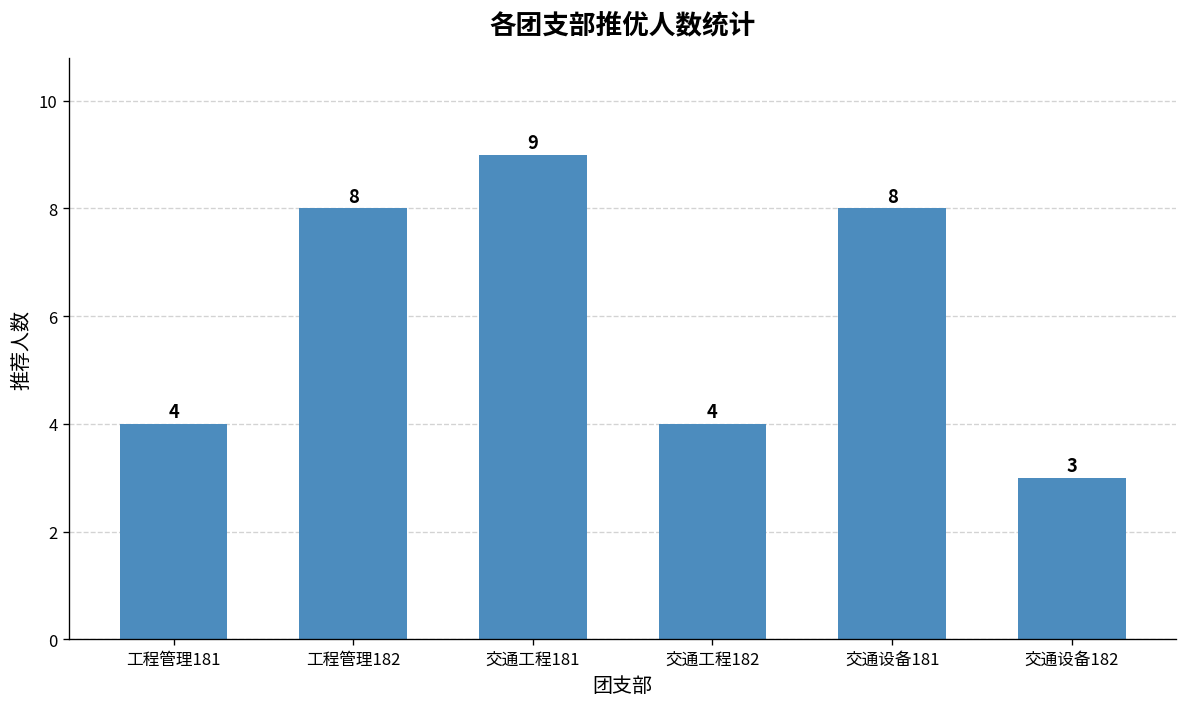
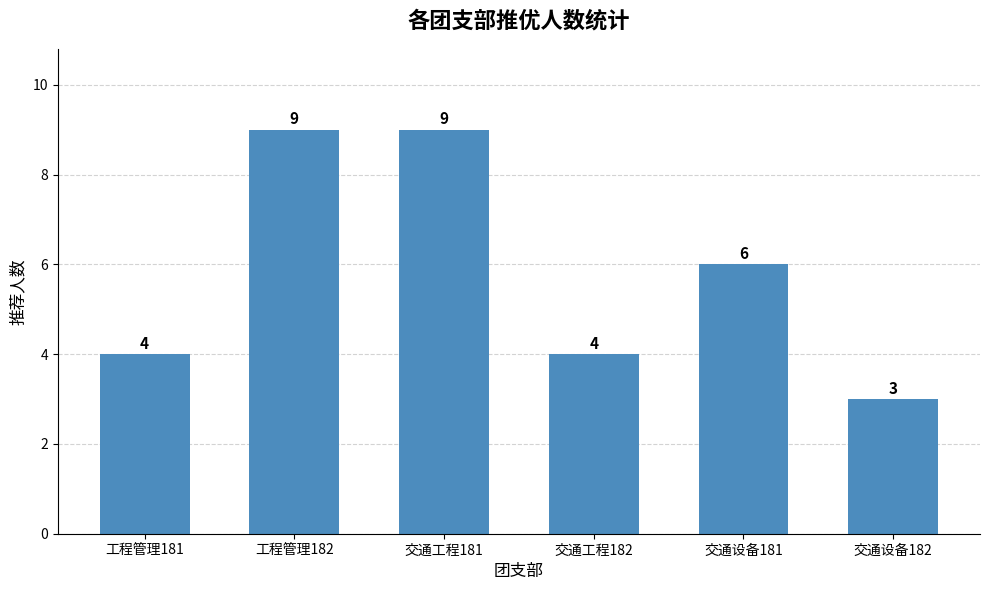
  {
    "工程管理181": 4,
-   "工程管理182": 8,
+   "工程管理182": 9,
    "交通工程181": 9,
    "交通工程182": 4,
-   "交通设备181": 8,
+   "交通设备181": 6,
    "交通设备182": 3
  }
